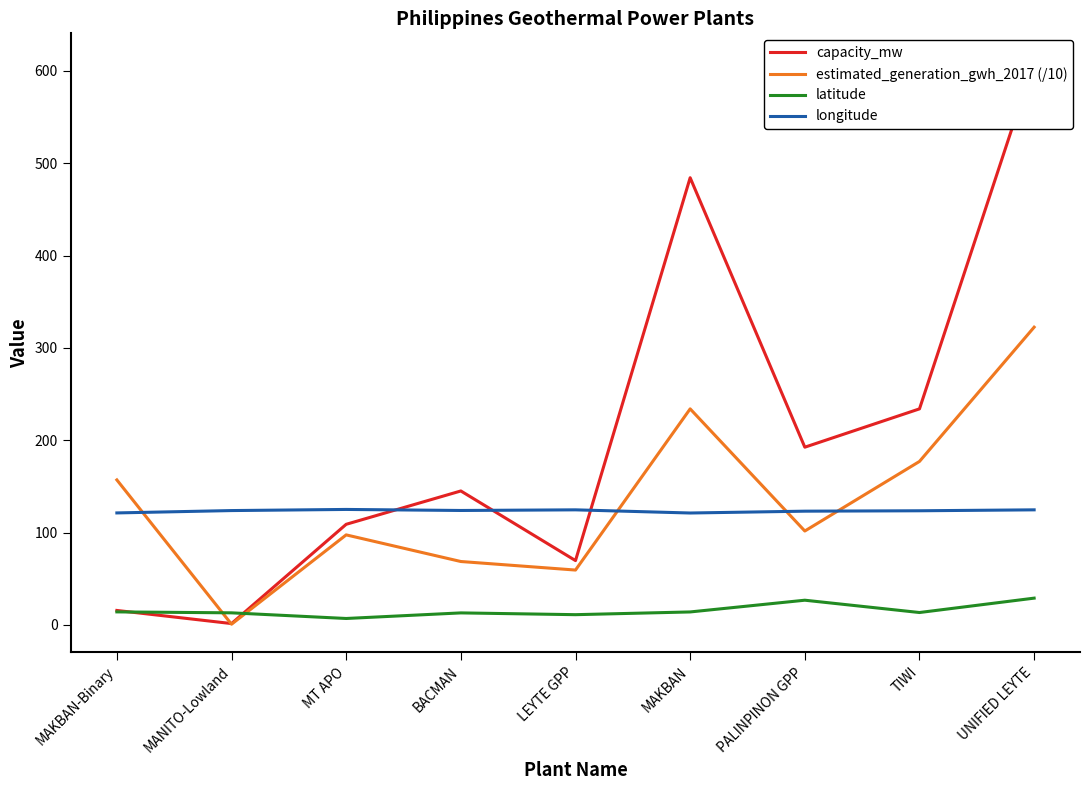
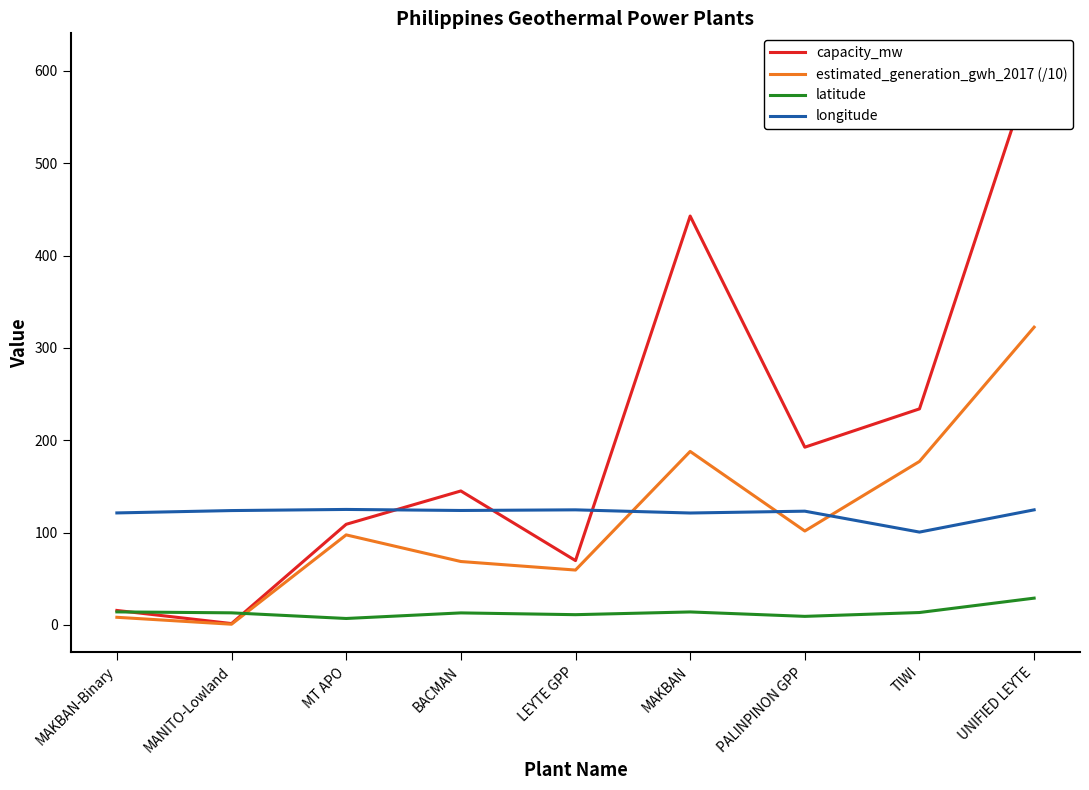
  {
    "capacity_mw": {
      "MT APO": 110,
      "BACMAN": 150,
      "LEYTE GPP": 70,
-     "MAKBAN": 480,
+     "MAKBAN": 440,
      "PALINPINON GPP": 190,
      "TIWI": 230
    },
    "estimated_generation_gwh_2017 (/10)": {
-     "MAKBAN-Binary": 160,
+     "MAKBAN-Binary": 10,
      "MT APO": 100,
      "BACMAN": 70,
      "LEYTE GPP": 60,
-     "MAKBAN": 230,
+     "MAKBAN": 190,
      "PALINPINON GPP": 100,
      "TIWI": 180,
      "UNIFIED LEYTE": 320
    },
    "latitude": {
      "MANITO-Lowland": 10,
      "MT APO": 10,
      "BACMAN": 10,
      "LEYTE GPP": 10,
      "MAKBAN": 10,
-     "PALINPINON GPP": 30,
+     "PALINPINON GPP": 10,
      "TIWI": 10,
      "UNIFIED LEYTE": 30
    },
    "longitude": {
      "MAKBAN-Binary": 120,
      "MANITO-Lowland": 120,
      "MT APO": 130,
      "BACMAN": 120,
      "LEYTE GPP": 120,
      "MAKBAN": 120,
      "PALINPINON GPP": 120,
-     "TIWI": 120,
+     "TIWI": 100,
      "UNIFIED LEYTE": 120
    }
  }
